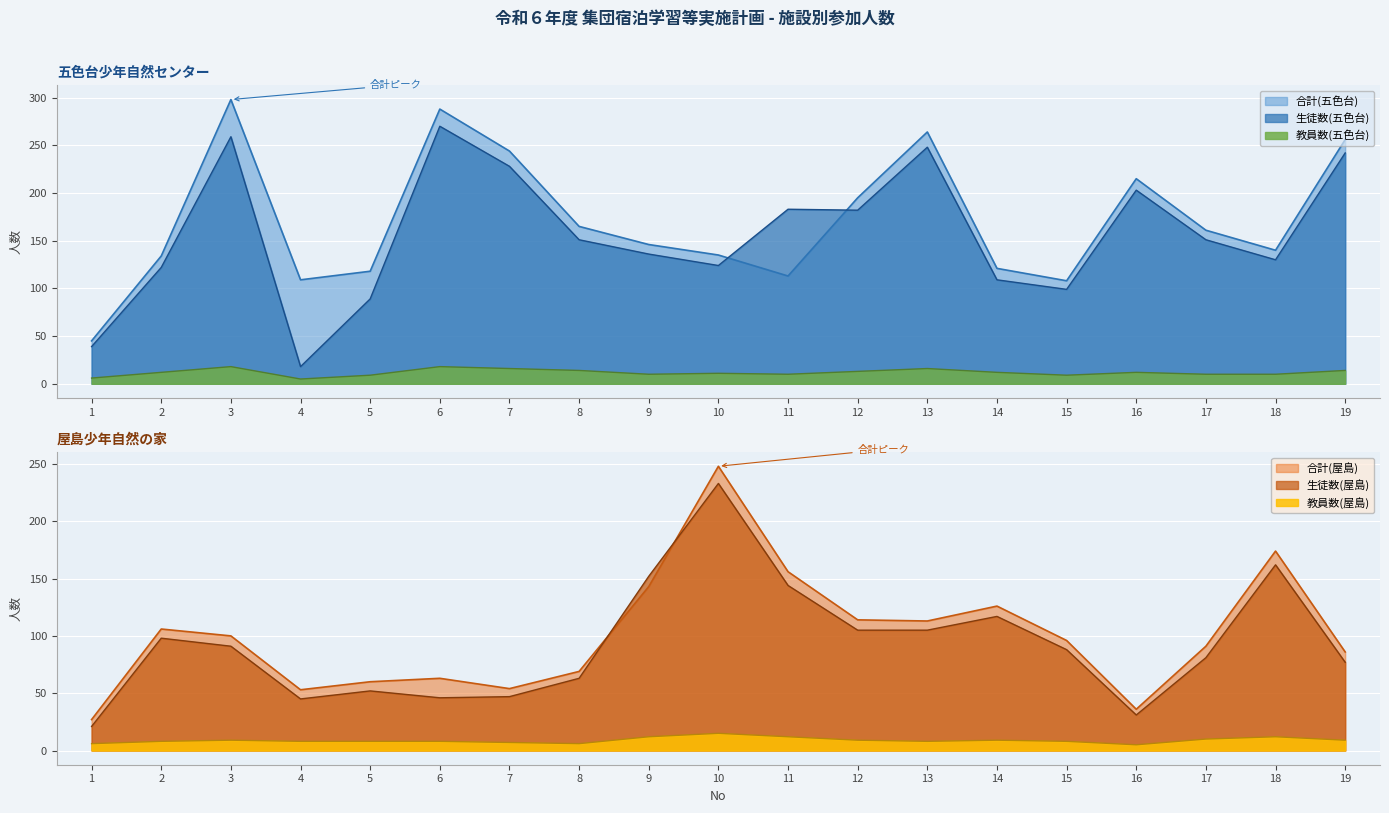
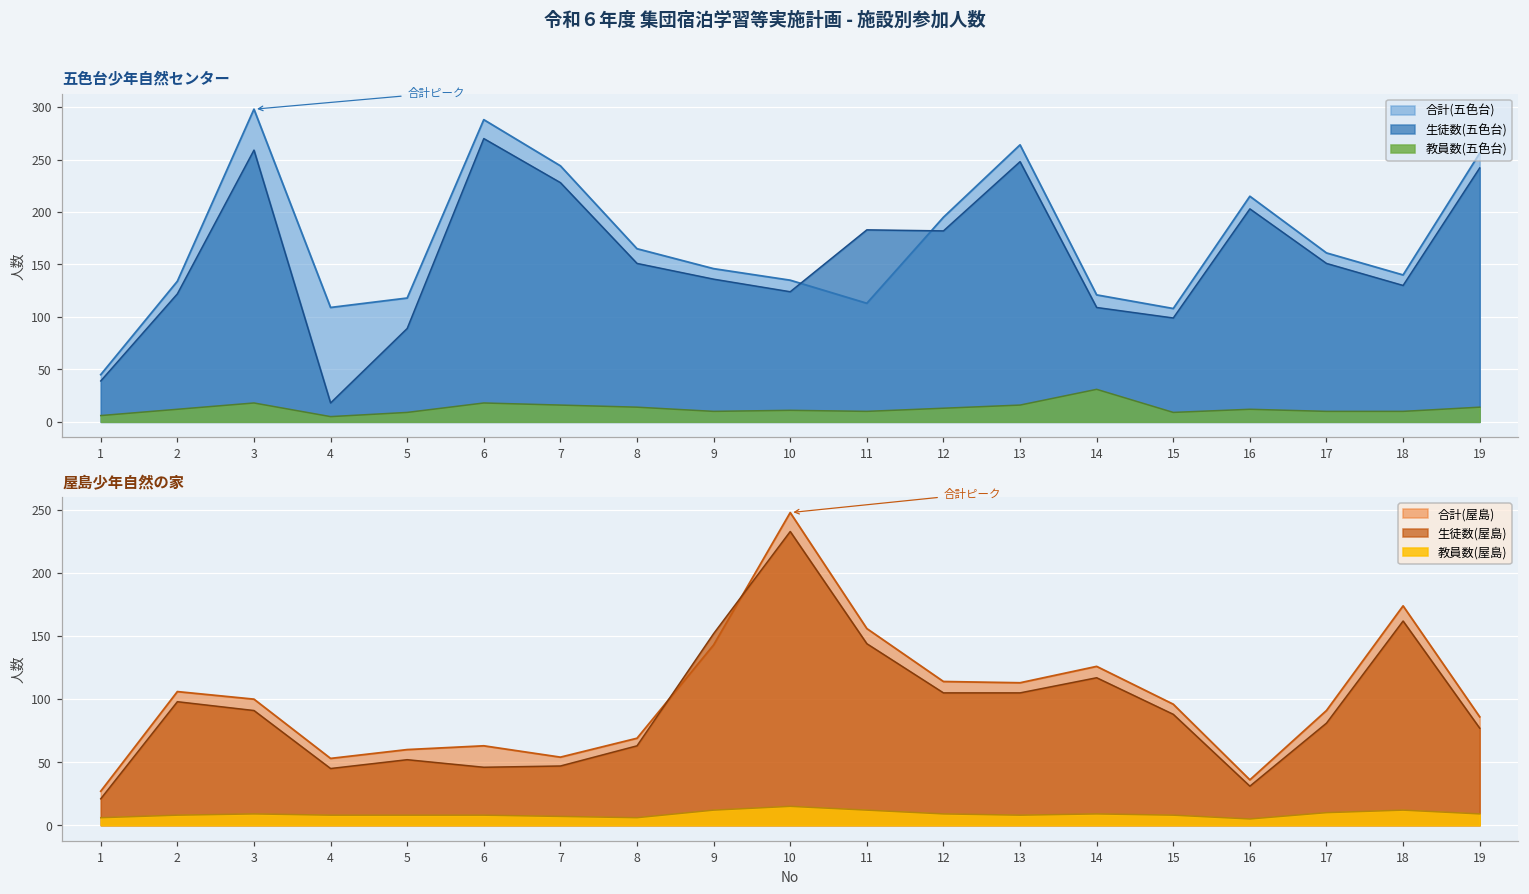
  {
    "五色台少年自然センター": {
      "合計(五色台)": {
        "1": 50,
        "2": 130,
        "3": 300,
        "4": 110,
        "5": 120,
        "6": 290,
        "7": 240,
        "8": 170,
        "9": 150,
        "10": 140,
        "11": 110,
        "12": 200,
        "13": 260,
        "14": 120,
        "15": 110,
        "16": 220,
        "17": 160,
        "18": 140
      },
      "生徒数(五色台)": {
        "1": 40,
        "2": 120,
        "3": 260,
        "4": 20,
        "5": 90,
        "6": 270,
        "7": 230,
        "8": 150,
        "9": 140,
        "10": 120,
        "11": 180,
        "12": 180,
        "13": 250,
        "14": 110,
        "15": 100,
        "16": 200,
        "17": 150,
        "18": 130,
        "19": 240
      },
      "教員数(五色台)": {
        "1": 10,
        "2": 10,
        "3": 20,
        "4": 10,
        "5": 10,
        "6": 20,
        "7": 20,
        "8": 10,
        "9": 10,
        "10": 10,
        "11": 10,
        "12": 10,
        "13": 20,
-       "14": 10,
+       "14": 30,
        "15": 10,
        "16": 10,
        "17": 10,
        "18": 10,
        "19": 10
      }
    },
    "屋島少年自然の家": {
      "合計(屋島)": {
        "1": 27,
        "2": 106,
        "3": 100,
        "4": 53,
        "5": 60,
        "6": 63,
        "7": 54,
        "8": 69,
        "9": 143,
        "10": 248,
        "11": 156,
        "12": 114,
        "13": 113,
        "14": 126,
        "15": 96,
        "16": 36,
        "17": 91,
        "18": 174,
        "19": 86
      },
      "生徒数(屋島)": {
        "1": 21,
        "2": 98,
        "3": 91,
        "4": 45,
        "5": 52,
        "6": 46,
        "7": 47,
        "8": 63,
        "9": 152,
        "10": 233,
        "11": 144,
        "12": 105,
        "13": 105,
        "14": 117,
        "15": 88,
        "16": 31,
        "17": 81,
        "18": 162,
        "19": 77
      },
      "教員数(屋島)": {
        "1": 6,
        "2": 8,
        "3": 9,
        "4": 8,
        "5": 8,
        "6": 8,
        "7": 7,
        "8": 6,
        "9": 12,
        "10": 15,
        "11": 12,
        "12": 9,
        "13": 8,
        "14": 9,
        "15": 8,
        "16": 5,
        "17": 10,
        "18": 12,
        "19": 9
      }
    }
  }
